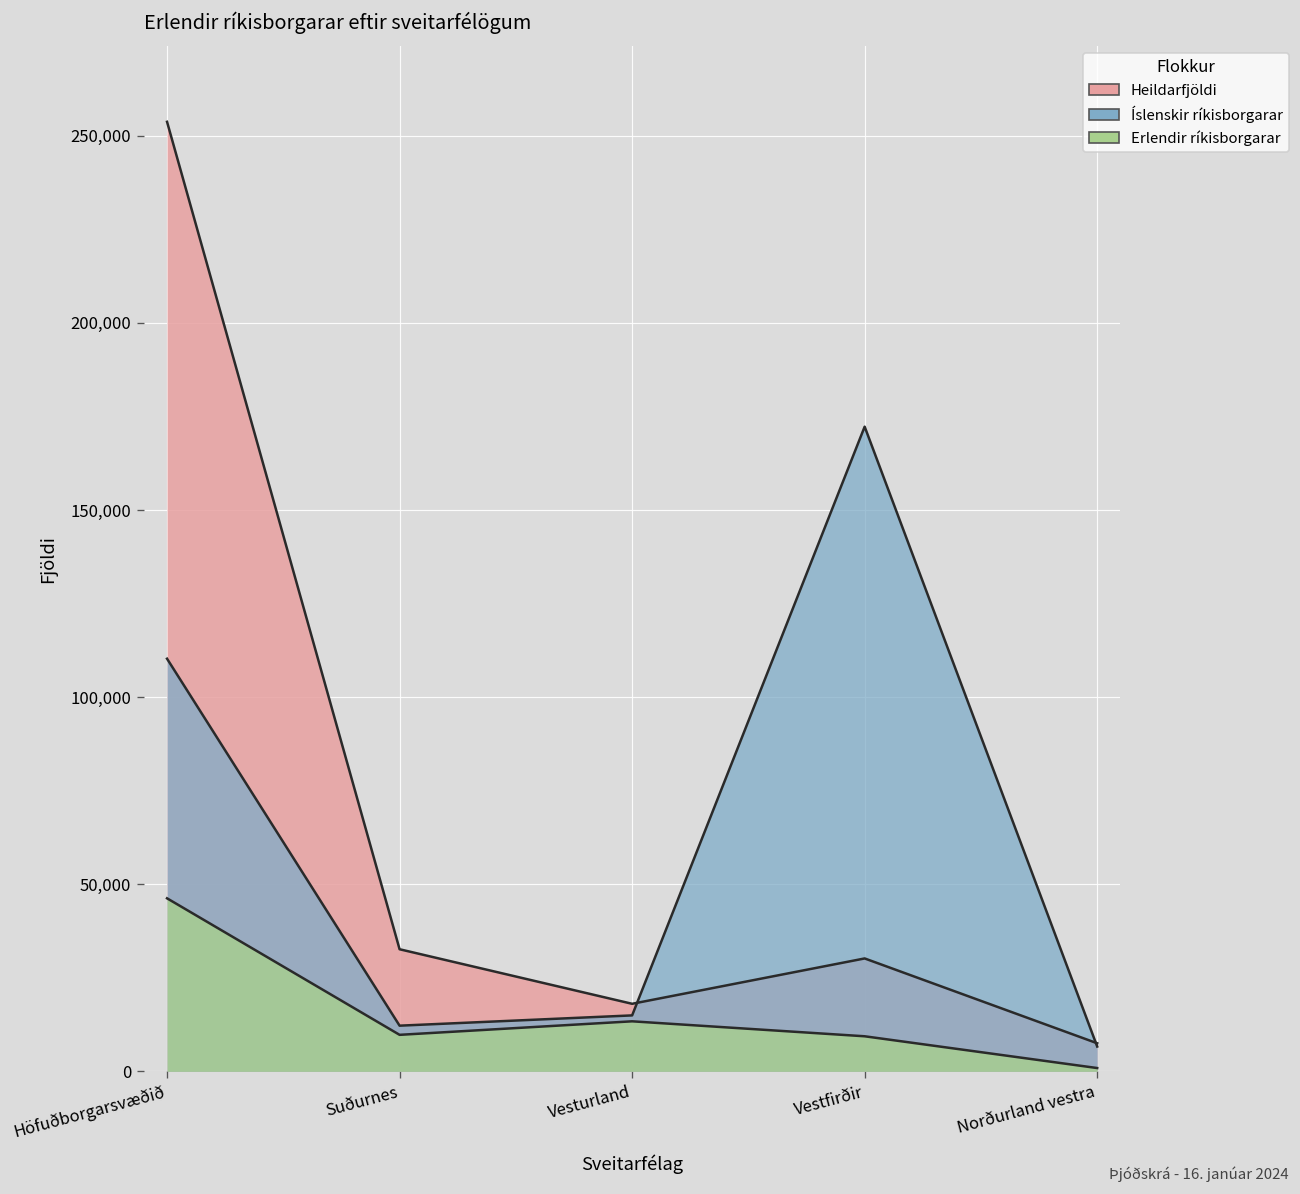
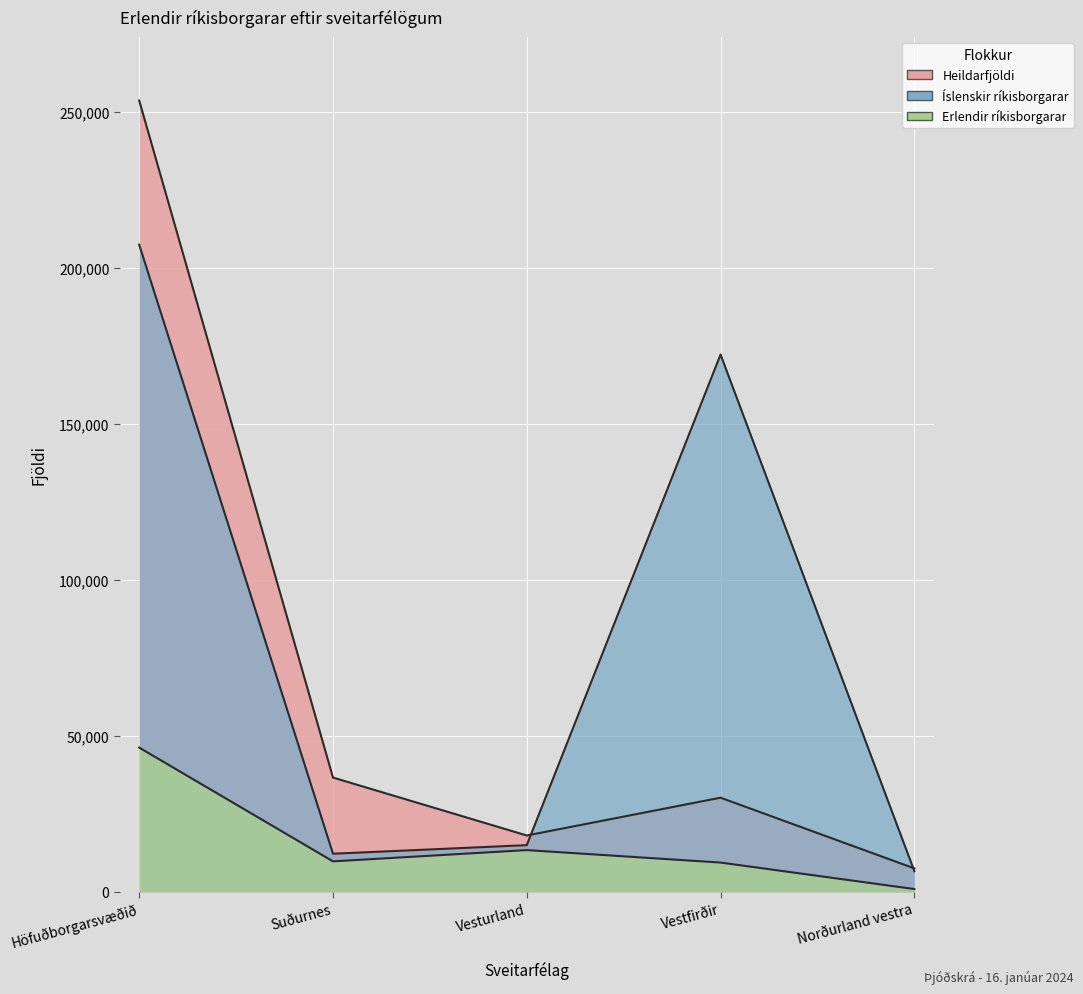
  {
    "Heildarfjöldi": {
      "Höfuðborgarsvæðið": "254,000",
-     "Suðurnes": "33,000",
+     "Suðurnes": "37,000",
      "Vesturland": "18,000",
      "Vestfirðir": "30,000",
      "Norðurland vestra": "7,000"
    },
    "Íslenskir ríkisborgarar": {
-     "Höfuðborgarsvæðið": "110,000",
+     "Höfuðborgarsvæðið": "207,000",
      "Suðurnes": "12,000",
      "Vesturland": "15,000",
      "Vestfirðir": "172,000",
      "Norðurland vestra": "7,000"
    },
    "Erlendir ríkisborgarar": {
      "Höfuðborgarsvæðið": "46,000",
      "Suðurnes": "10,000",
      "Vesturland": "13,000",
      "Vestfirðir": "9,000",
      "Norðurland vestra": "1,000"
    }
  }
